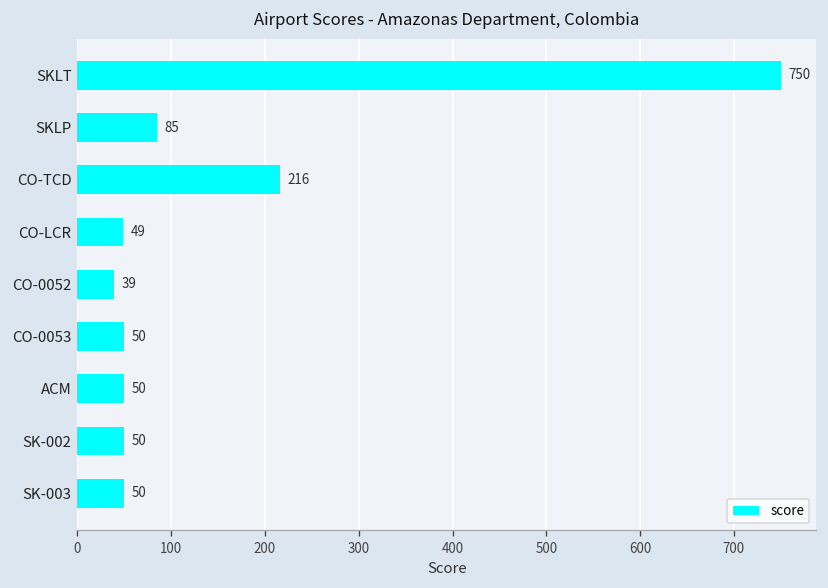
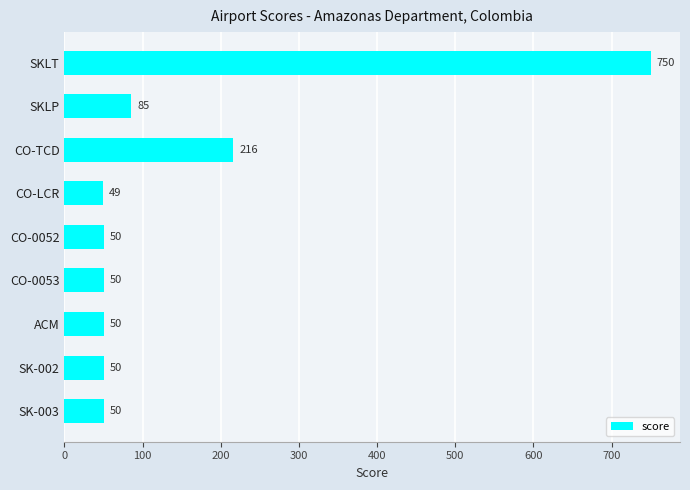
  {
    "SKLT": 750,
    "SKLP": 85,
    "CO-TCD": 216,
    "CO-LCR": 49,
-   "CO-0052": 39,
+   "CO-0052": 50,
    "CO-0053": 50,
    "ACM": 50,
    "SK-002": 50,
    "SK-003": 50
  }
